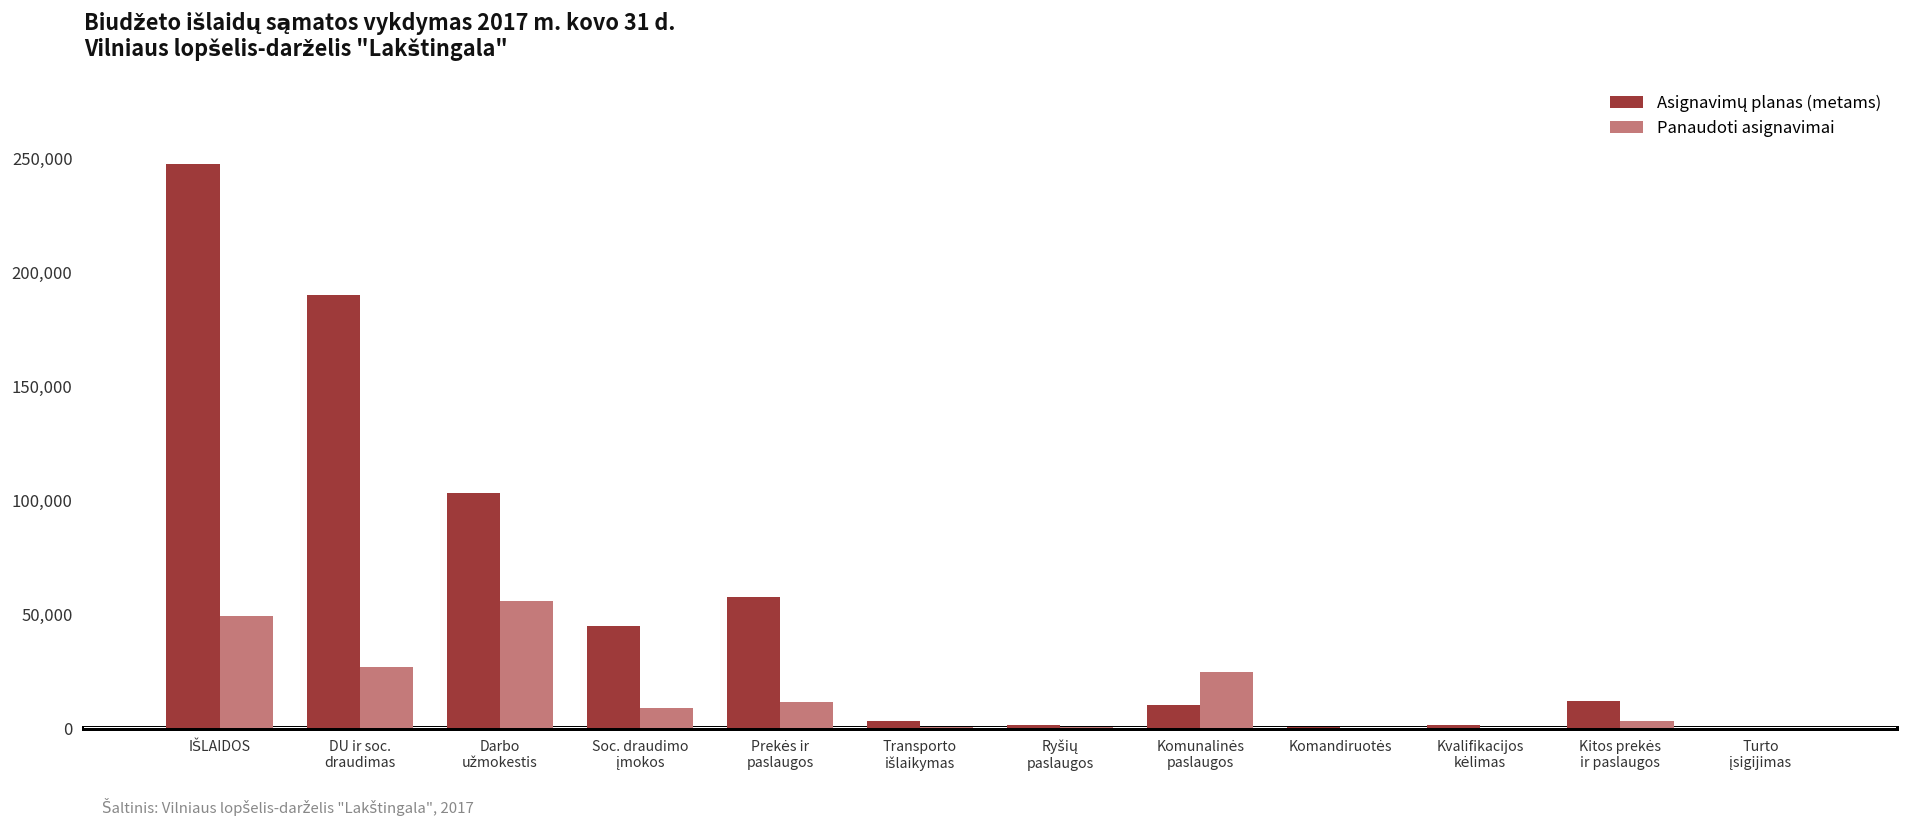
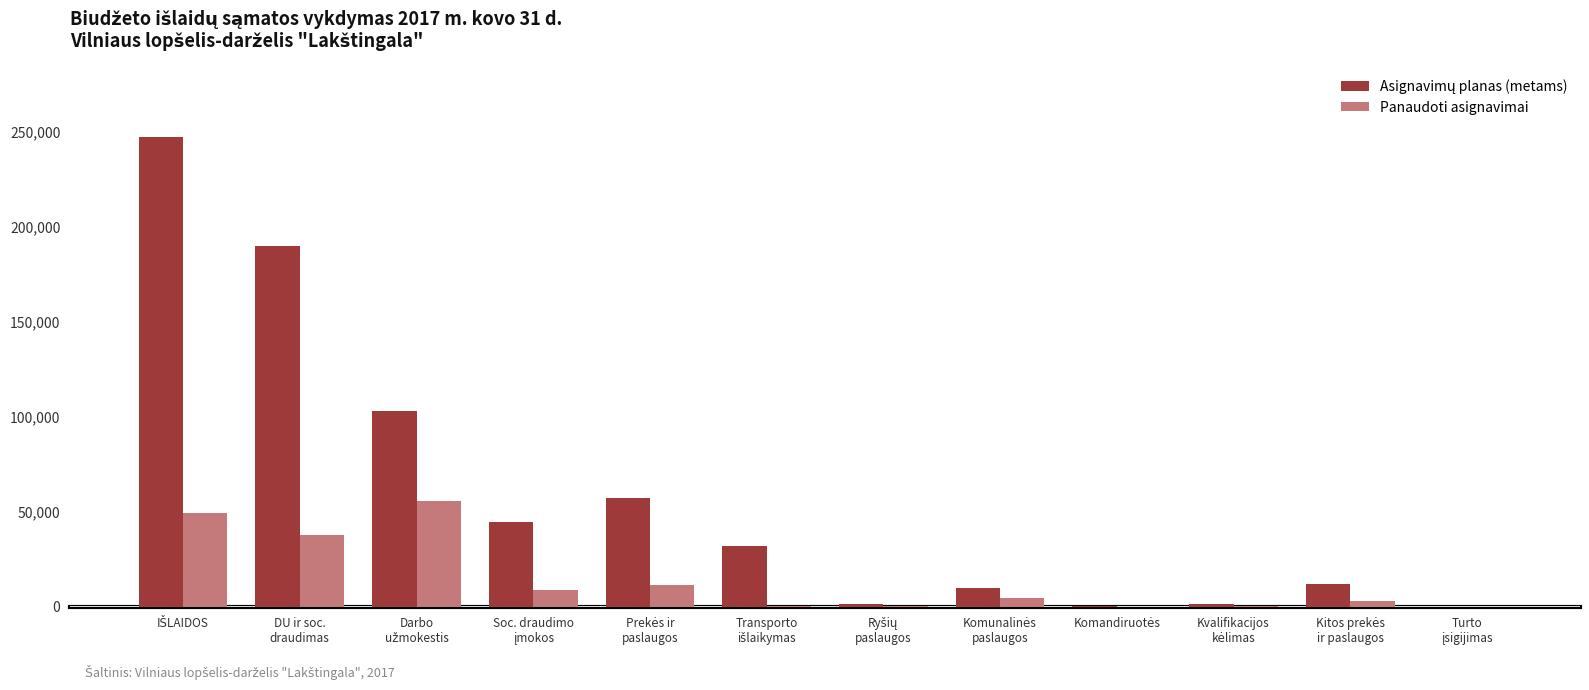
  {
    "Asignavimų planas (metams)": {
      "IŠLAIDOS": "247,000",
      "DU ir soc. draudimas": "190,000",
      "Darbo užmokestis": "103,000",
      "Soc. draudimo įmokos": "45,000",
      "Prekės ir paslaugos": "58,000",
-     "Transporto išlaikymas": "3,000",
+     "Transporto išlaikymas": "32,000",
      "Ryšių paslaugos": "2,000",
      "Komunalinės paslaugos": "10,000",
      "Kitos prekės ir paslaugos": "12,000",
      "Turto įsigijimas": "0"
    },
    "Panaudoti asignavimai": {
      "IŠLAIDOS": "49,000",
-     "DU ir soc. draudimas": "27,000",
+     "DU ir soc. draudimas": "38,000",
      "Darbo užmokestis": "56,000",
      "Soc. draudimo įmokos": "9,000",
      "Prekės ir paslaugos": "12,000",
-     "Komunalinės paslaugos": "24,000",
+     "Komunalinės paslaugos": "5,000",
      "Komandiruotės": "0",
      "Kitos prekės ir paslaugos": "3,000",
      "Turto įsigijimas": "0"
    }
  }
